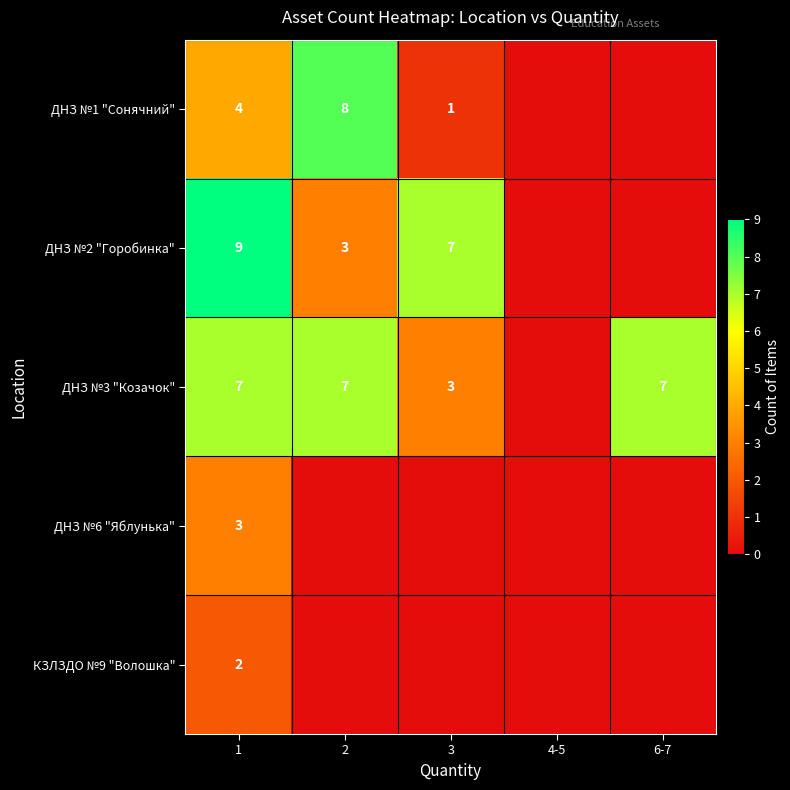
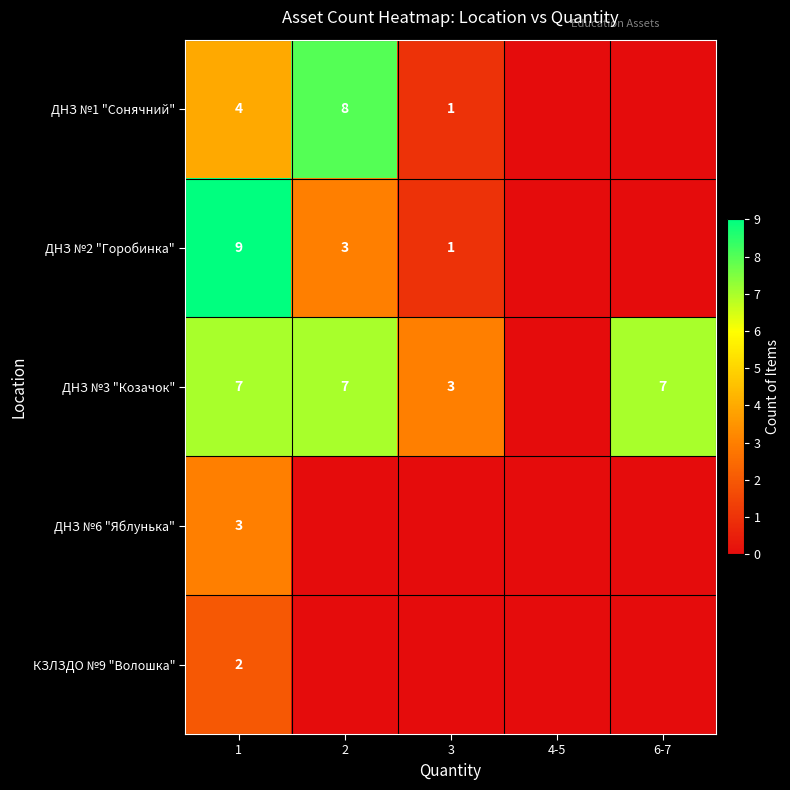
  {
    "ДНЗ №1 \"Сонячний\"": {
      "1": 4,
      "2": 8,
      "3": 1
    },
    "ДНЗ №2 \"Горобинка\"": {
      "1": 9,
      "2": 3,
-     "3": 7
+     "3": 1
    },
    "ДНЗ №3 \"Козачок\"": {
      "1": 7,
      "2": 7,
      "3": 3,
      "6-7": 7
    },
    "ДНЗ №6 \"Яблунька\"": {
      "1": 3
    },
    "КЗЛЗДО №9 \"Волошка\"": {
      "1": 2
    }
  }
